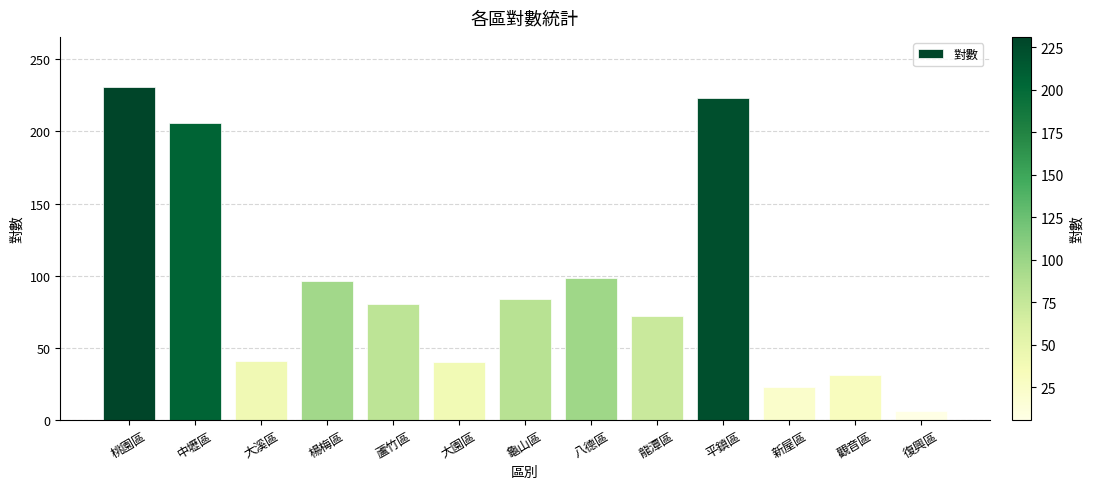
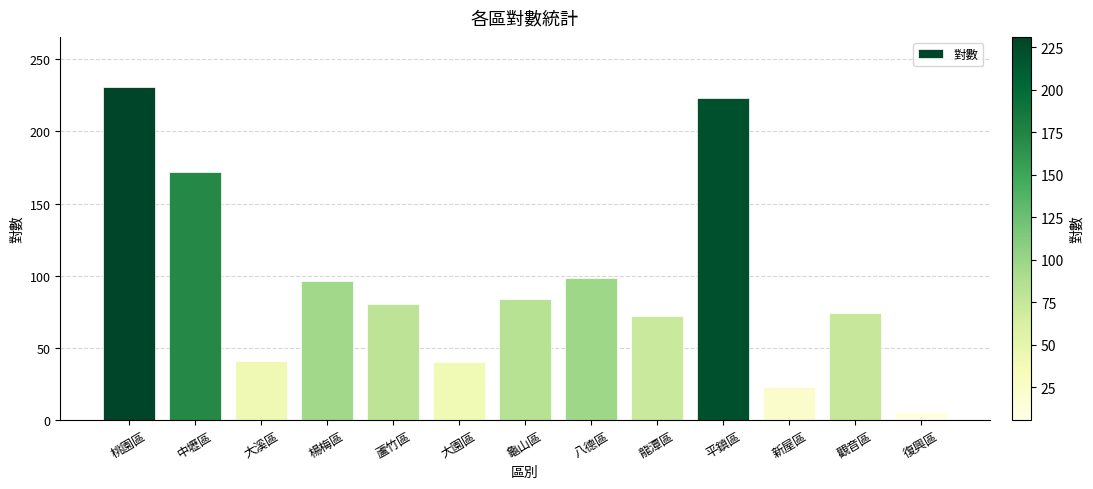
  {
    "桃園區": 231,
-   "中壢區": 206,
+   "中壢區": 172,
    "大溪區": 41,
    "楊梅區": 96,
    "蘆竹區": 80,
    "大園區": 40,
    "龜山區": 84,
    "八德區": 98,
    "龍潭區": 72,
    "平鎮區": 223,
    "新屋區": 23,
-   "觀音區": 31,
+   "觀音區": 74,
    "復興區": 6
  }
